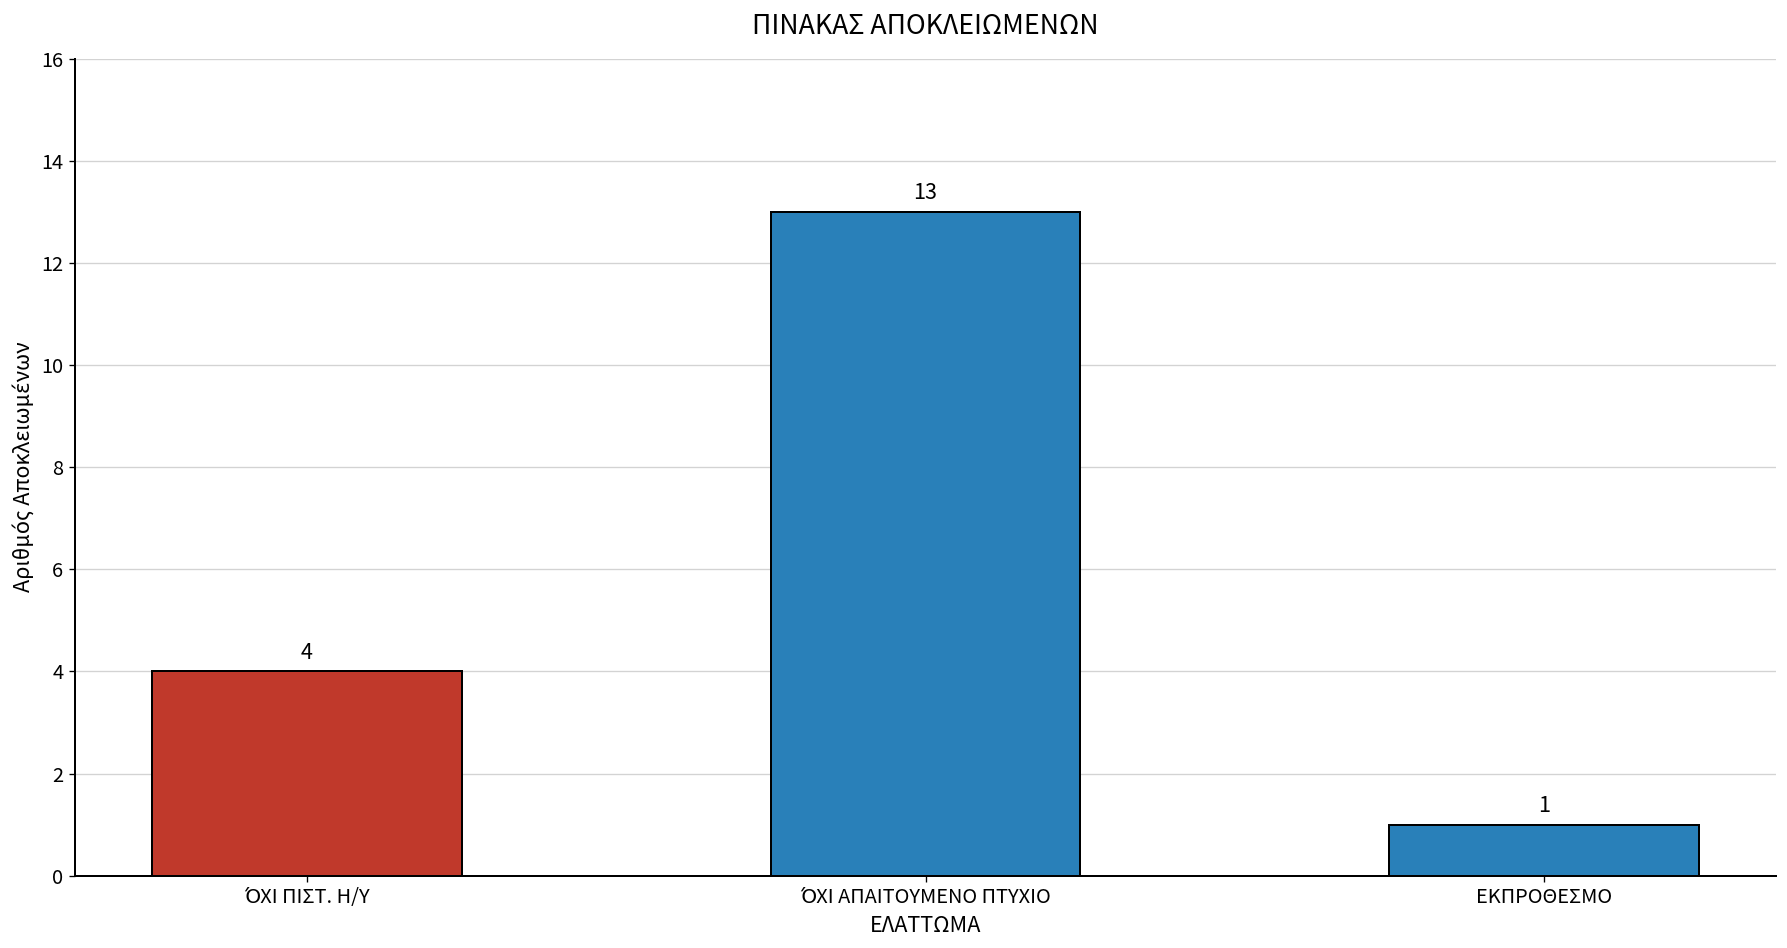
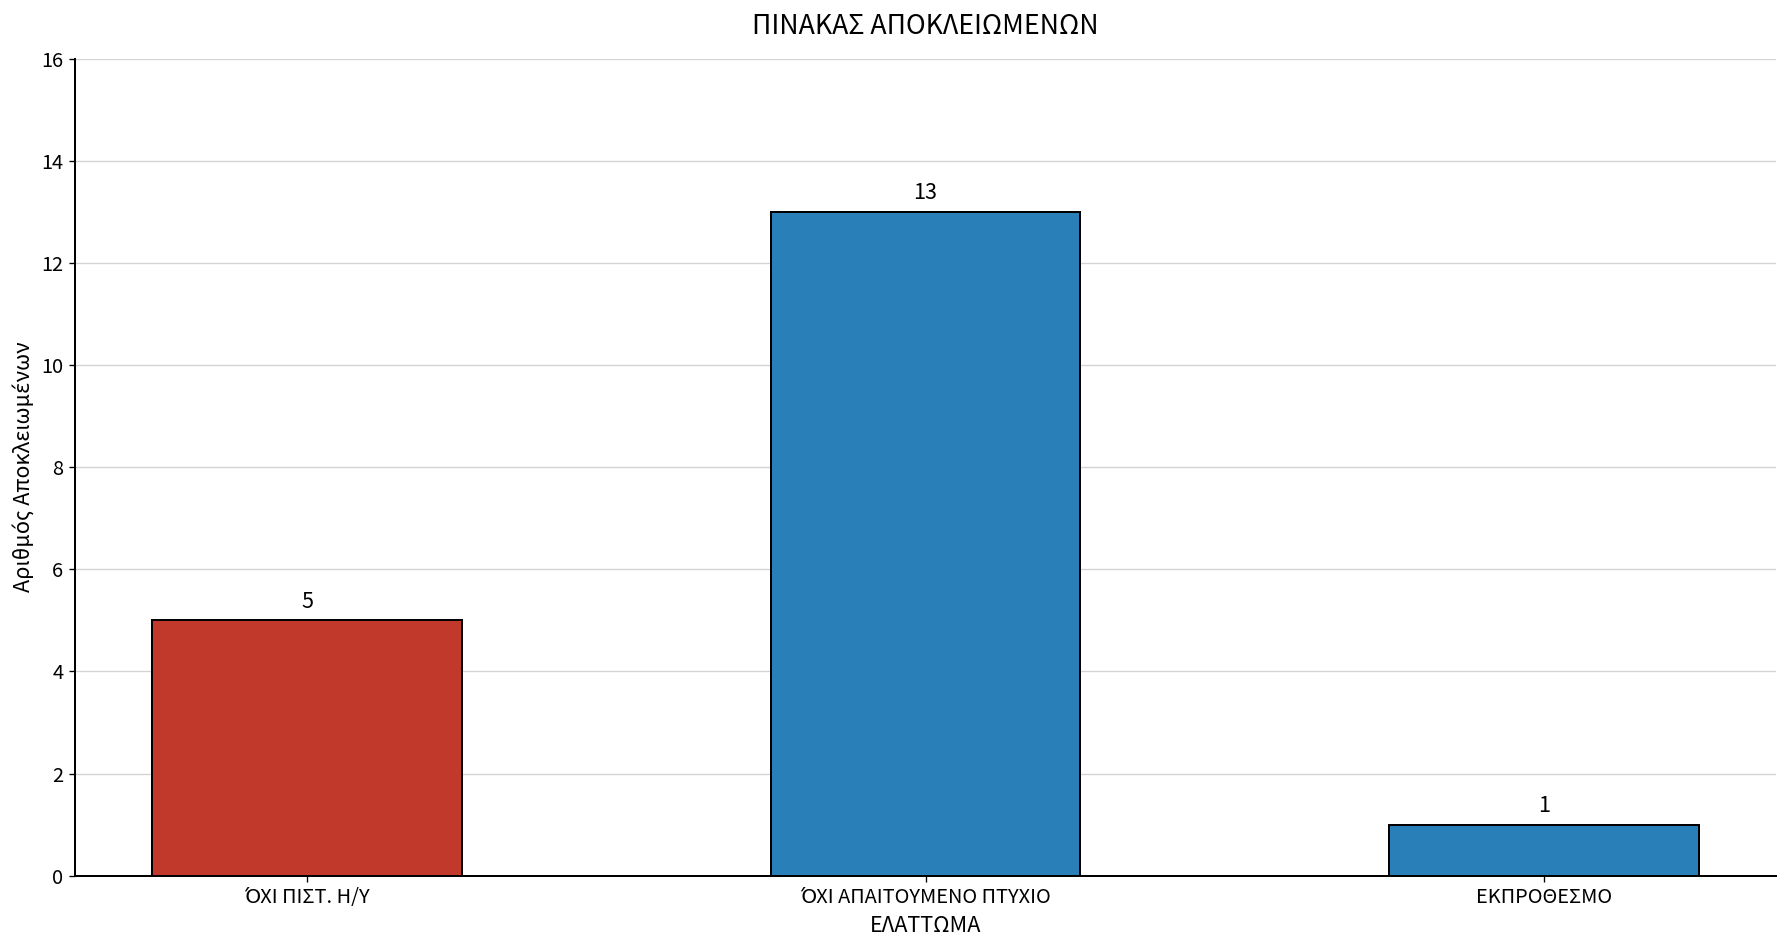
  {
-   "ΌΧΙ ΠΙΣΤ. Η/Υ": 4,
+   "ΌΧΙ ΠΙΣΤ. Η/Υ": 5,
    "ΌΧΙ ΑΠΑΙΤΟΥΜΕΝΟ ΠΤΥΧΙΟ": 13,
    "ΕΚΠΡΟΘΕΣΜΟ": 1
  }
